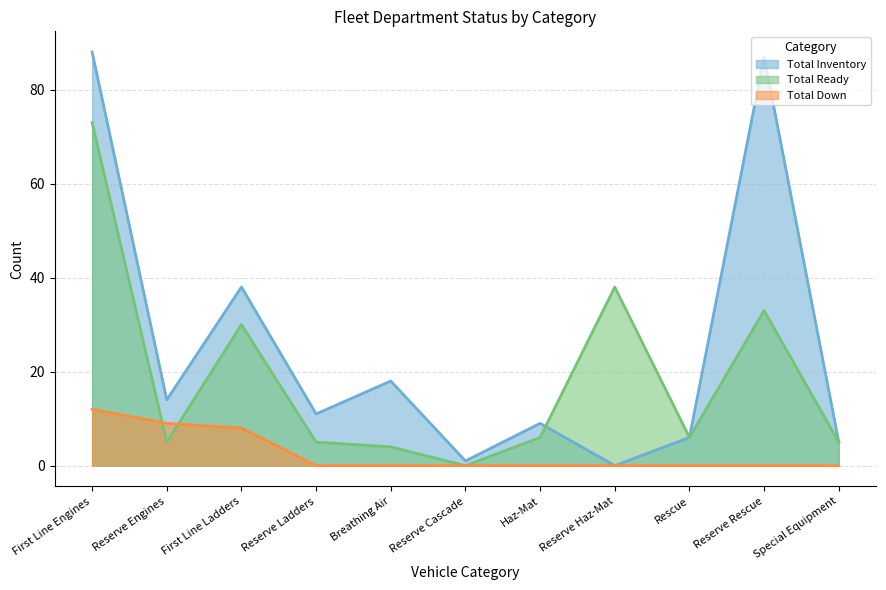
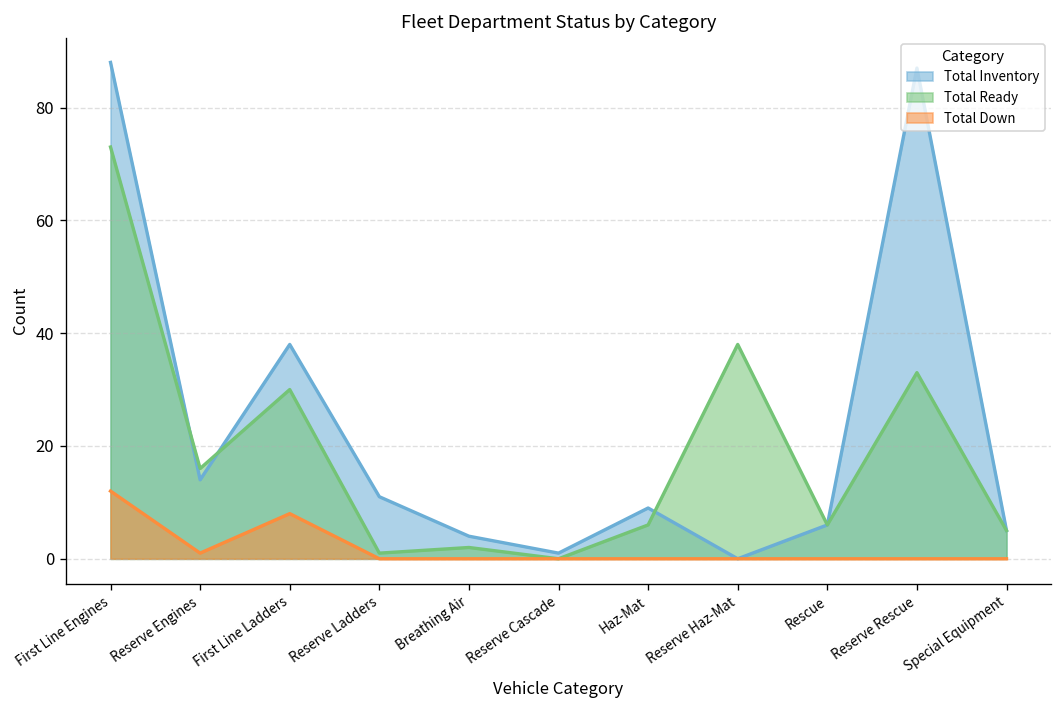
  {
    "Total Inventory": {
      "First Line Engines": 88,
      "Reserve Engines": 14,
      "First Line Ladders": 38,
      "Reserve Ladders": 11,
-     "Breathing Air": 18,
+     "Breathing Air": 4,
      "Reserve Cascade": 1,
      "Haz-Mat": 9
    },
    "Total Ready": {
      "First Line Engines": 73,
-     "Reserve Engines": 5,
+     "Reserve Engines": 16,
      "First Line Ladders": 30,
-     "Reserve Ladders": 5,
-     "Breathing Air": 4,
+     "Reserve Ladders": 1,
+     "Breathing Air": 2,
      "Haz-Mat": 6,
      "Reserve Haz-Mat": 38,
      "Reserve Rescue": 33
    },
    "Total Down": {
      "First Line Engines": 12,
-     "Reserve Engines": 9,
+     "Reserve Engines": 1,
      "First Line Ladders": 8,
      "Reserve Ladders": 0,
      "Breathing Air": 0,
      "Haz-Mat": 0,
      "Rescue": 0,
      "Reserve Rescue": 0,
      "Special Equipment": 0
    }
  }
